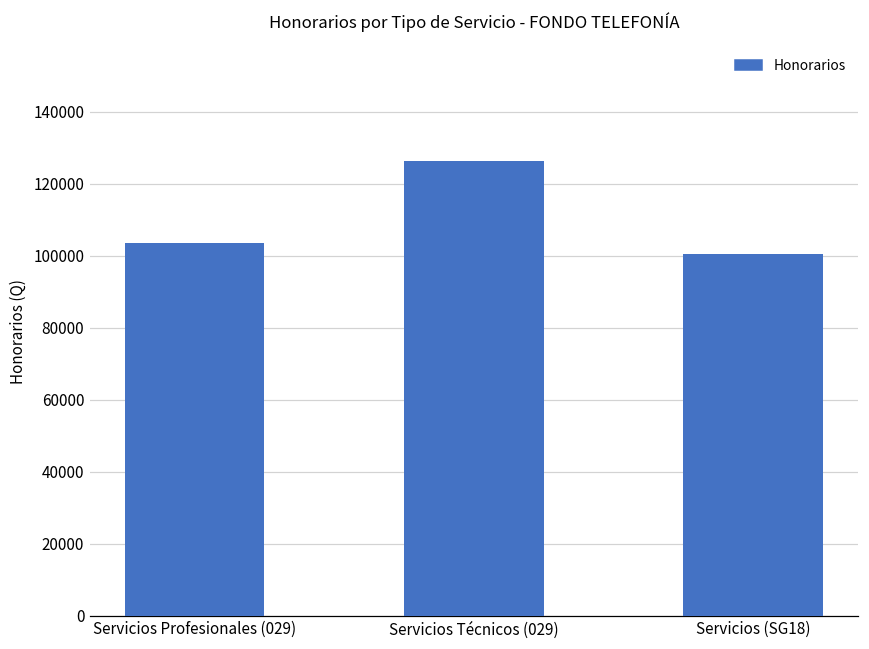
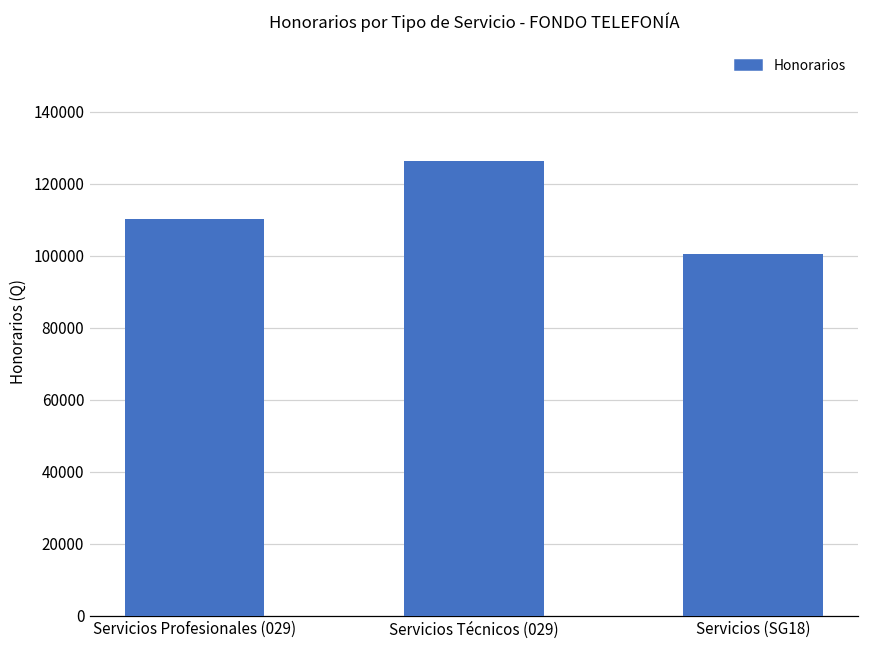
  {
-   "Servicios Profesionales (029)": 104000,
+   "Servicios Profesionales (029)": 110000,
    "Servicios Técnicos (029)": 126000,
    "Servicios (SG18)": 101000
  }
